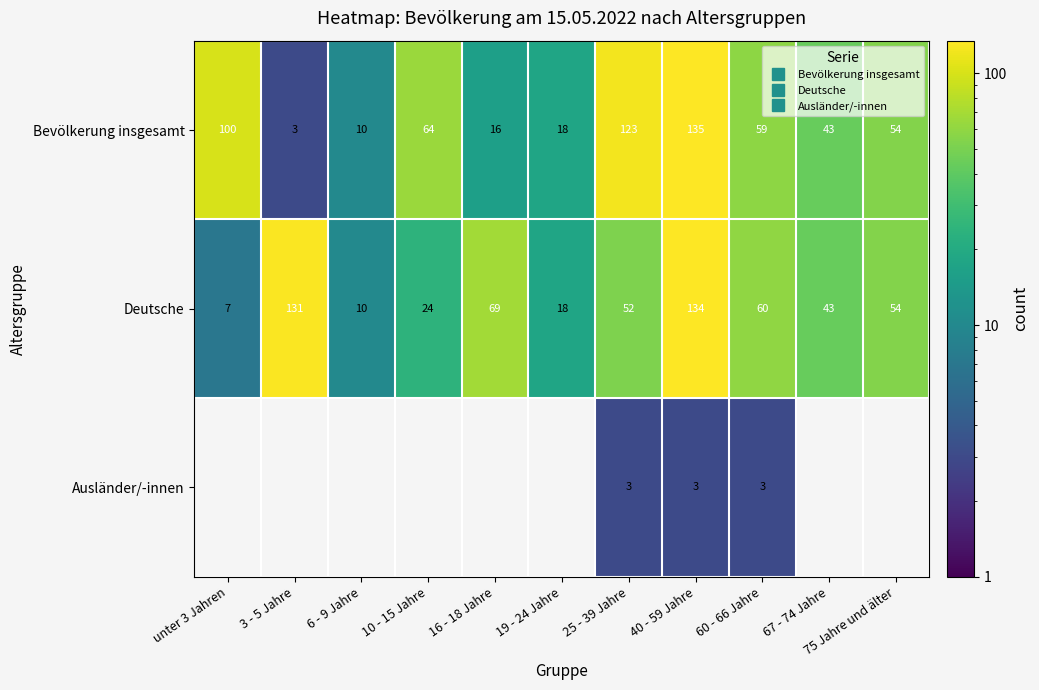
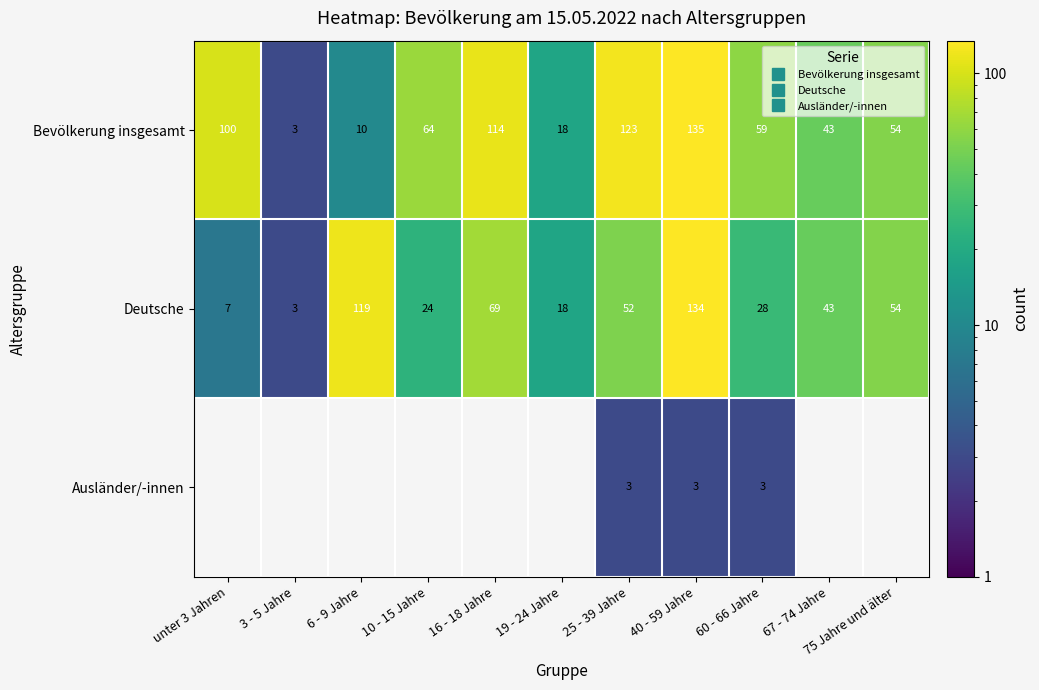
  {
    "Bevölkerung insgesamt": {
      "unter 3 Jahren": 100,
      "3 - 5 Jahre": 3,
      "6 - 9 Jahre": 10,
      "10 - 15 Jahre": 64,
-     "16 - 18 Jahre": 16,
+     "16 - 18 Jahre": 114,
      "19 - 24 Jahre": 18,
      "25 - 39 Jahre": 123,
      "40 - 59 Jahre": 135,
      "60 - 66 Jahre": 59,
      "67 - 74 Jahre": 43,
      "75 Jahre und älter": 54
    },
    "Deutsche": {
      "unter 3 Jahren": 7,
-     "3 - 5 Jahre": 131,
-     "6 - 9 Jahre": 10,
+     "3 - 5 Jahre": 3,
+     "6 - 9 Jahre": 119,
      "10 - 15 Jahre": 24,
      "16 - 18 Jahre": 69,
      "19 - 24 Jahre": 18,
      "25 - 39 Jahre": 52,
      "40 - 59 Jahre": 134,
-     "60 - 66 Jahre": 60,
+     "60 - 66 Jahre": 28,
      "67 - 74 Jahre": 43,
      "75 Jahre und älter": 54
    },
    "Ausländer/-innen": {
      "25 - 39 Jahre": 3,
      "40 - 59 Jahre": 3,
      "60 - 66 Jahre": 3
    }
  }
